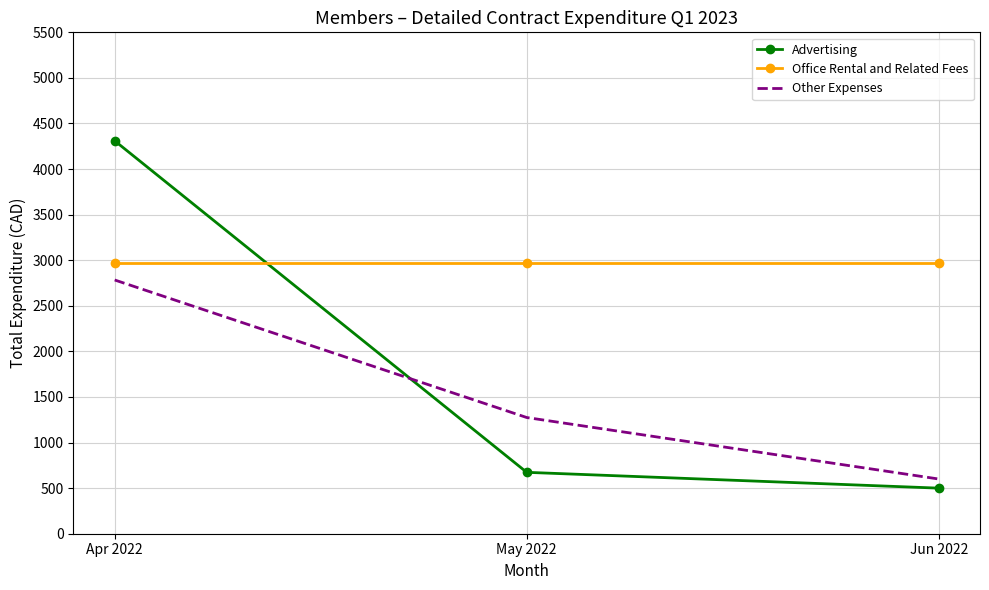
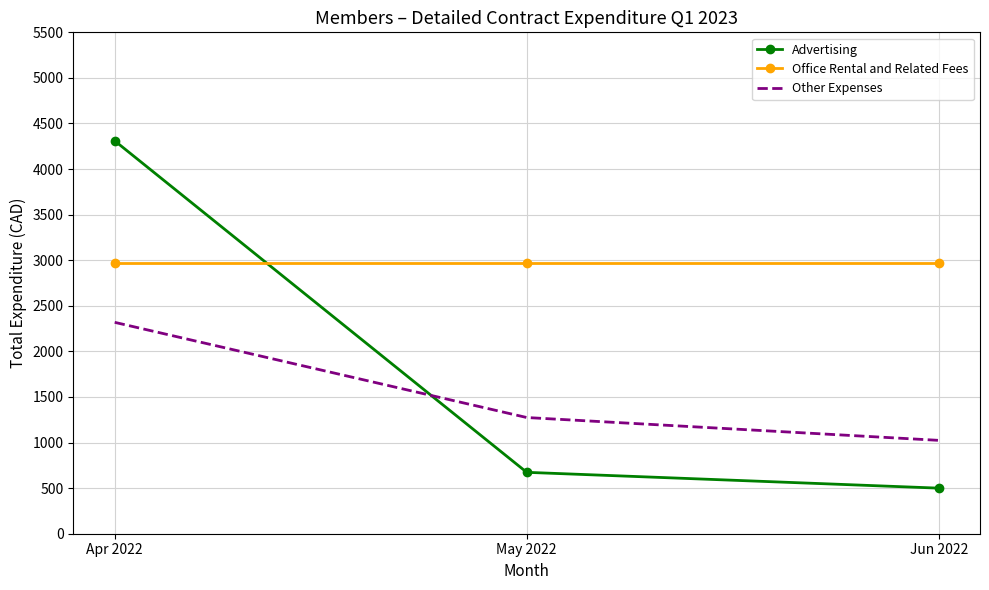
  {
    "Advertising": {
      "Apr 2022": 4300,
      "May 2022": 700,
      "Jun 2022": 500
    },
    "Office Rental and Related Fees": {
      "Apr 2022": 3000,
      "May 2022": 3000,
      "Jun 2022": 3000
    },
    "Other Expenses": {
-     "Apr 2022": 2800,
+     "Apr 2022": 2300,
      "May 2022": 1300,
-     "Jun 2022": 600
+     "Jun 2022": 1000
    }
  }
